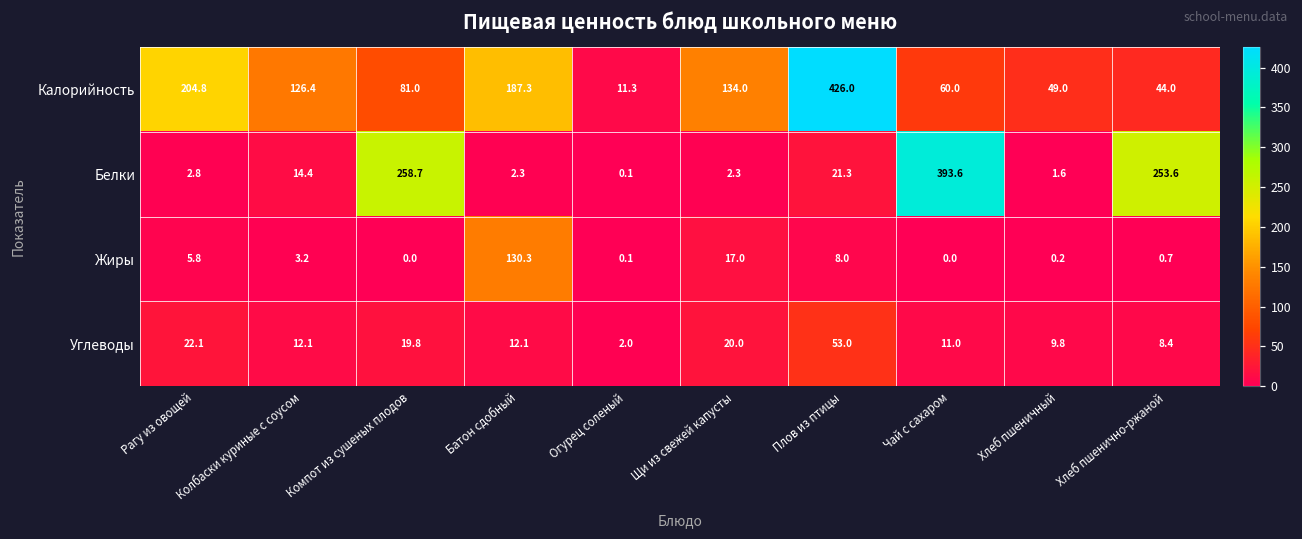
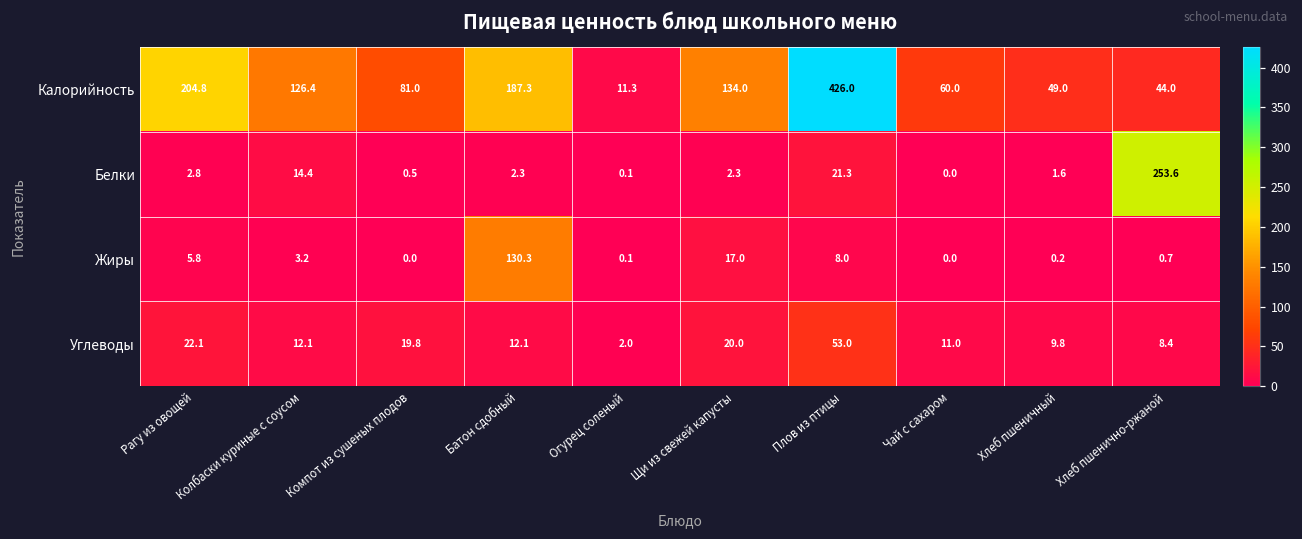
  {
    "Калорийность": {
      "Рагу из овощей": 204.8,
      "Колбаски куриные с соусом": 126.4,
      "Компот из сушеных плодов": 81.0,
      "Батон сдобный": 187.3,
      "Огурец соленый": 11.3,
      "Щи из свежей капусты": 134.0,
      "Плов из птицы": 426.0,
      "Чай с сахаром": 60.0,
      "Хлеб пшеничный": 49.0,
      "Хлеб пшенично-ржаной": 44.0
    },
    "Белки": {
      "Рагу из овощей": 2.8,
      "Колбаски куриные с соусом": 14.4,
-     "Компот из сушеных плодов": 258.7,
+     "Компот из сушеных плодов": 0.5,
      "Батон сдобный": 2.3,
      "Огурец соленый": 0.1,
      "Щи из свежей капусты": 2.3,
      "Плов из птицы": 21.3,
-     "Чай с сахаром": 393.6,
+     "Чай с сахаром": 0.0,
      "Хлеб пшеничный": 1.6,
      "Хлеб пшенично-ржаной": 253.6
    },
    "Жиры": {
      "Рагу из овощей": 5.8,
      "Колбаски куриные с соусом": 3.2,
      "Компот из сушеных плодов": 0.0,
      "Батон сдобный": 130.3,
      "Огурец соленый": 0.1,
      "Щи из свежей капусты": 17.0,
      "Плов из птицы": 8.0,
      "Чай с сахаром": 0.0,
      "Хлеб пшеничный": 0.2,
      "Хлеб пшенично-ржаной": 0.7
    },
    "Углеводы": {
      "Рагу из овощей": 22.1,
      "Колбаски куриные с соусом": 12.1,
      "Компот из сушеных плодов": 19.8,
      "Батон сдобный": 12.1,
      "Огурец соленый": 2.0,
      "Щи из свежей капусты": 20.0,
      "Плов из птицы": 53.0,
      "Чай с сахаром": 11.0,
      "Хлеб пшеничный": 9.8,
      "Хлеб пшенично-ржаной": 8.4
    }
  }
